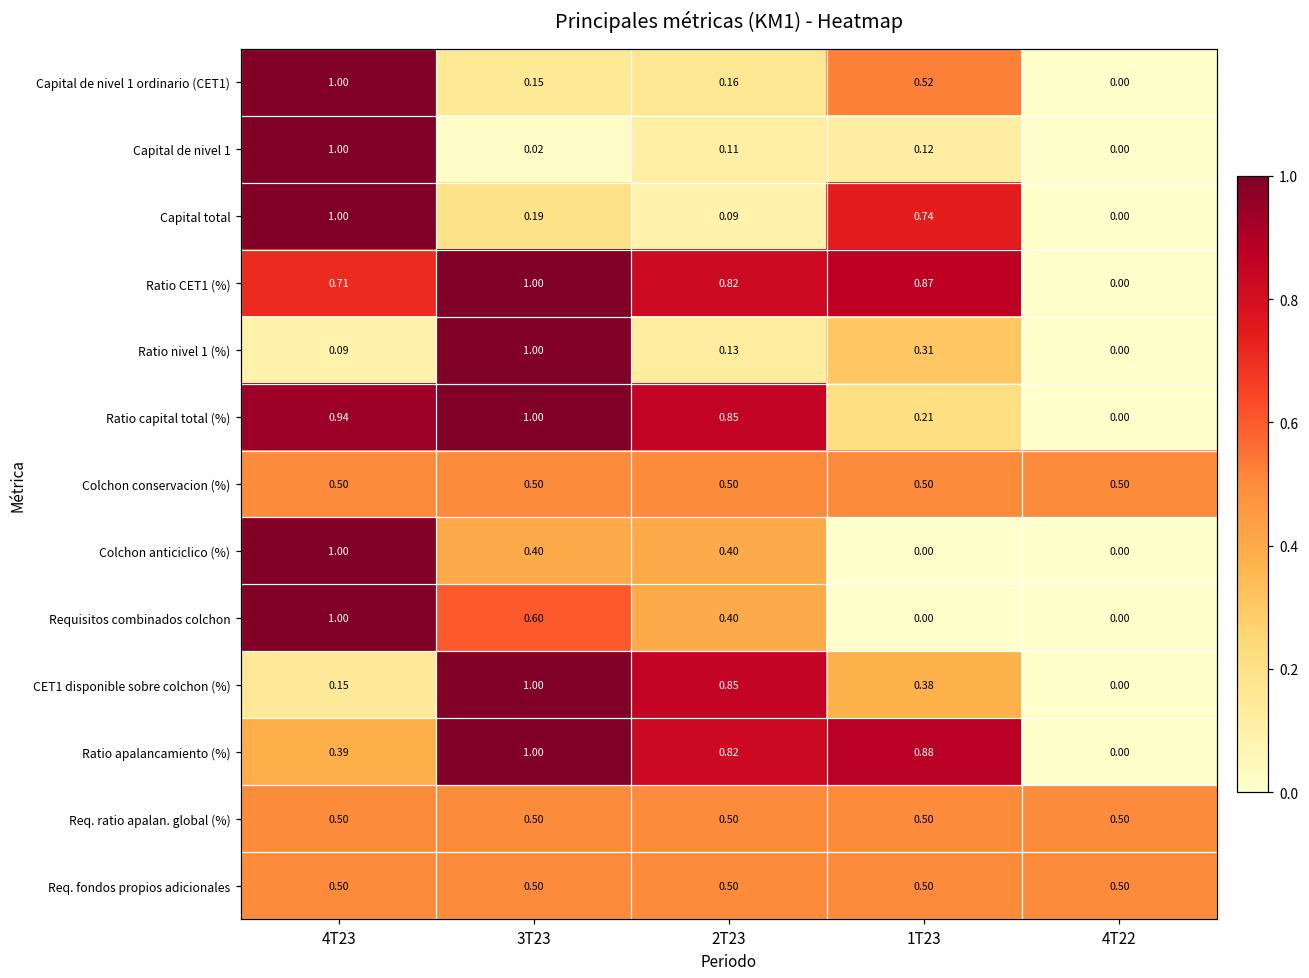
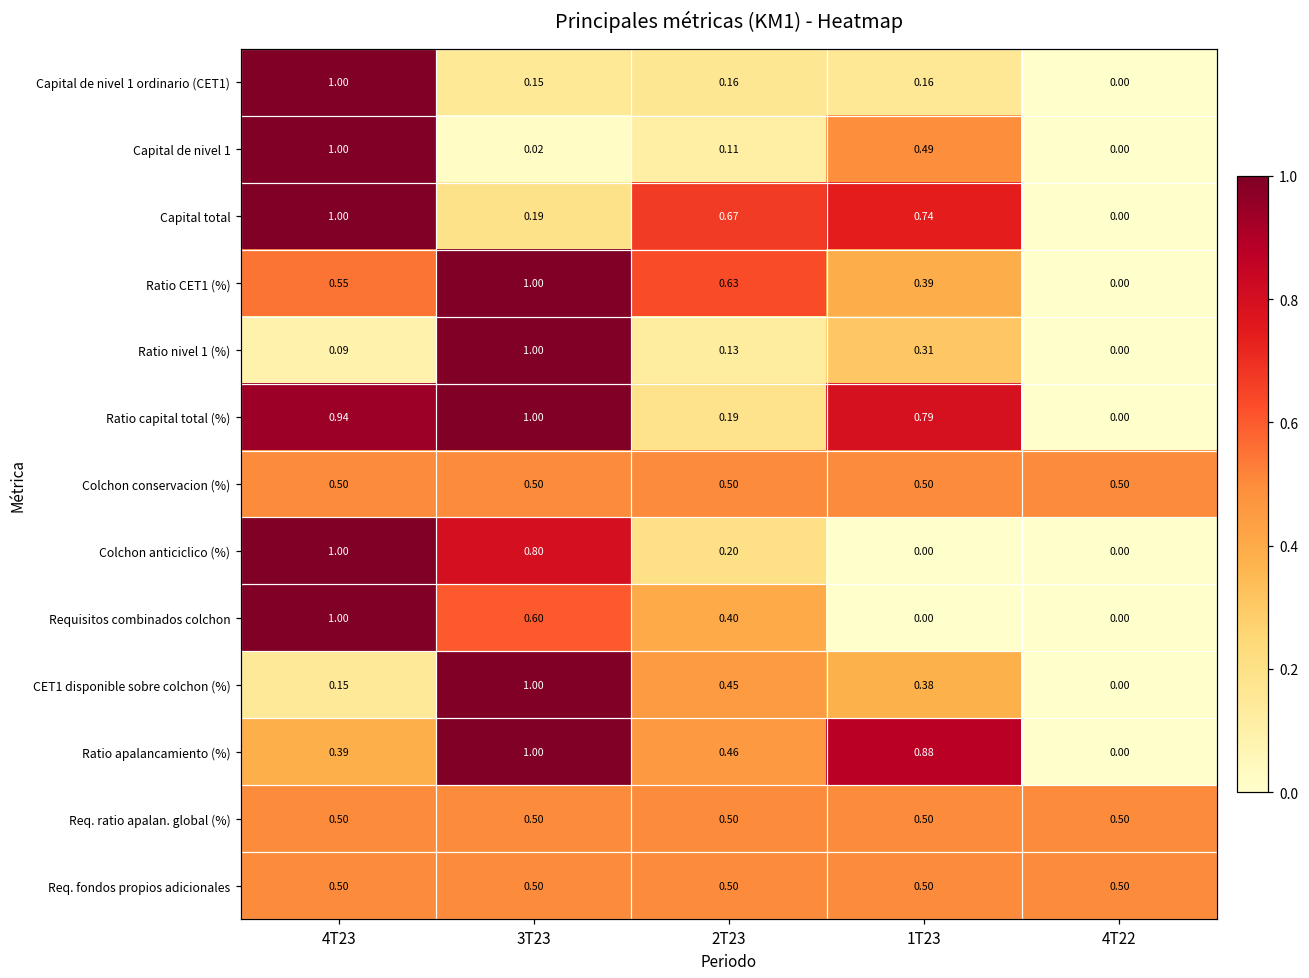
  {
    "Capital de nivel 1 ordinario (CET1)": {
      "4T23": 1.00,
      "3T23": 0.15,
      "2T23": 0.16,
-     "1T23": 0.52,
+     "1T23": 0.16,
      "4T22": 0.00
    },
    "Capital de nivel 1": {
      "4T23": 1.00,
      "3T23": 0.02,
      "2T23": 0.11,
-     "1T23": 0.12,
+     "1T23": 0.49,
      "4T22": 0.00
    },
    "Capital total": {
      "4T23": 1.00,
      "3T23": 0.19,
-     "2T23": 0.09,
+     "2T23": 0.67,
      "1T23": 0.74,
      "4T22": 0.00
    },
    "Ratio CET1 (%)": {
-     "4T23": 0.71,
+     "4T23": 0.55,
      "3T23": 1.00,
-     "2T23": 0.82,
-     "1T23": 0.87,
+     "2T23": 0.63,
+     "1T23": 0.39,
      "4T22": 0.00
    },
    "Ratio nivel 1 (%)": {
      "4T23": 0.09,
      "3T23": 1.00,
      "2T23": 0.13,
      "1T23": 0.31,
      "4T22": 0.00
    },
    "Ratio capital total (%)": {
      "4T23": 0.94,
      "3T23": 1.00,
-     "2T23": 0.85,
-     "1T23": 0.21,
+     "2T23": 0.19,
+     "1T23": 0.79,
      "4T22": 0.00
    },
    "Colchon conservacion (%)": {
      "4T23": 0.50,
      "3T23": 0.50,
      "2T23": 0.50,
      "1T23": 0.50,
      "4T22": 0.50
    },
    "Colchon anticiclico (%)": {
      "4T23": 1.00,
-     "3T23": 0.40,
-     "2T23": 0.40,
+     "3T23": 0.80,
+     "2T23": 0.20,
      "1T23": 0.00,
      "4T22": 0.00
    },
    "Requisitos combinados colchon": {
      "4T23": 1.00,
      "3T23": 0.60,
      "2T23": 0.40,
      "1T23": 0.00,
      "4T22": 0.00
    },
    "CET1 disponible sobre colchon (%)": {
      "4T23": 0.15,
      "3T23": 1.00,
-     "2T23": 0.85,
+     "2T23": 0.45,
      "1T23": 0.38,
      "4T22": 0.00
    },
    "Ratio apalancamiento (%)": {
      "4T23": 0.39,
      "3T23": 1.00,
-     "2T23": 0.82,
+     "2T23": 0.46,
      "1T23": 0.88,
      "4T22": 0.00
    },
    "Req. ratio apalan. global (%)": {
      "4T23": 0.50,
      "3T23": 0.50,
      "2T23": 0.50,
      "1T23": 0.50,
      "4T22": 0.50
    },
    "Req. fondos propios adicionales": {
      "4T23": 0.50,
      "3T23": 0.50,
      "2T23": 0.50,
      "1T23": 0.50,
      "4T22": 0.50
    }
  }
